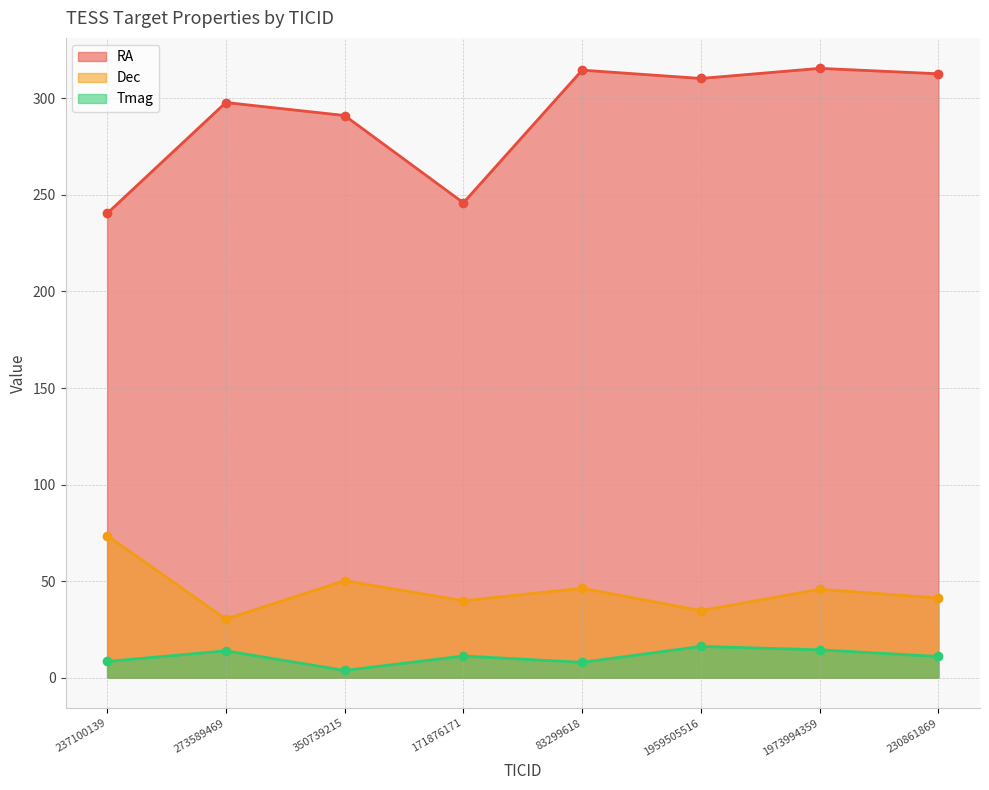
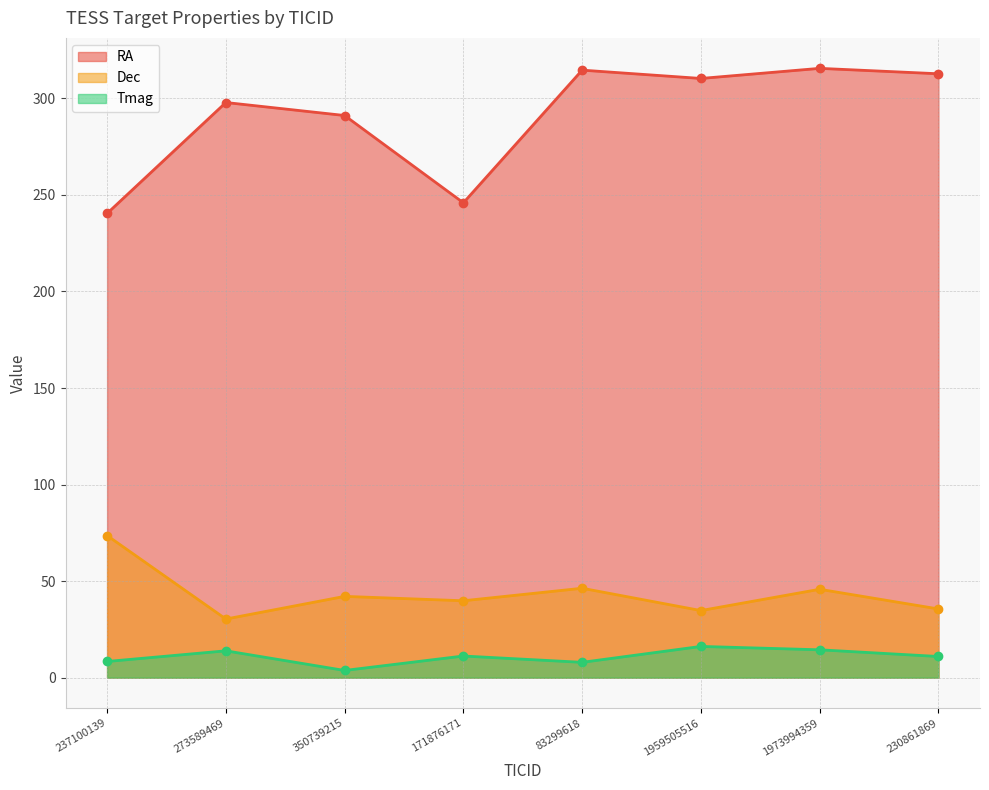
  {
    "RA": {
      "237100139": 240,
      "273589469": 298,
      "350739215": 291,
      "171876171": 246,
      "83299618": 315,
      "1959505516": 310,
      "1973994359": 316,
      "230861869": 313
    },
    "Dec": {
      "237100139": 74,
      "273589469": 30,
-     "350739215": 50,
+     "350739215": 42,
      "171876171": 40,
      "83299618": 46,
      "1959505516": 35,
      "1973994359": 46,
-     "230861869": 41
+     "230861869": 36
    },
    "Tmag": {
      "237100139": 8,
      "273589469": 14,
      "350739215": 4,
      "171876171": 11,
      "83299618": 8,
      "1959505516": 16,
      "1973994359": 14,
      "230861869": 11
    }
  }
